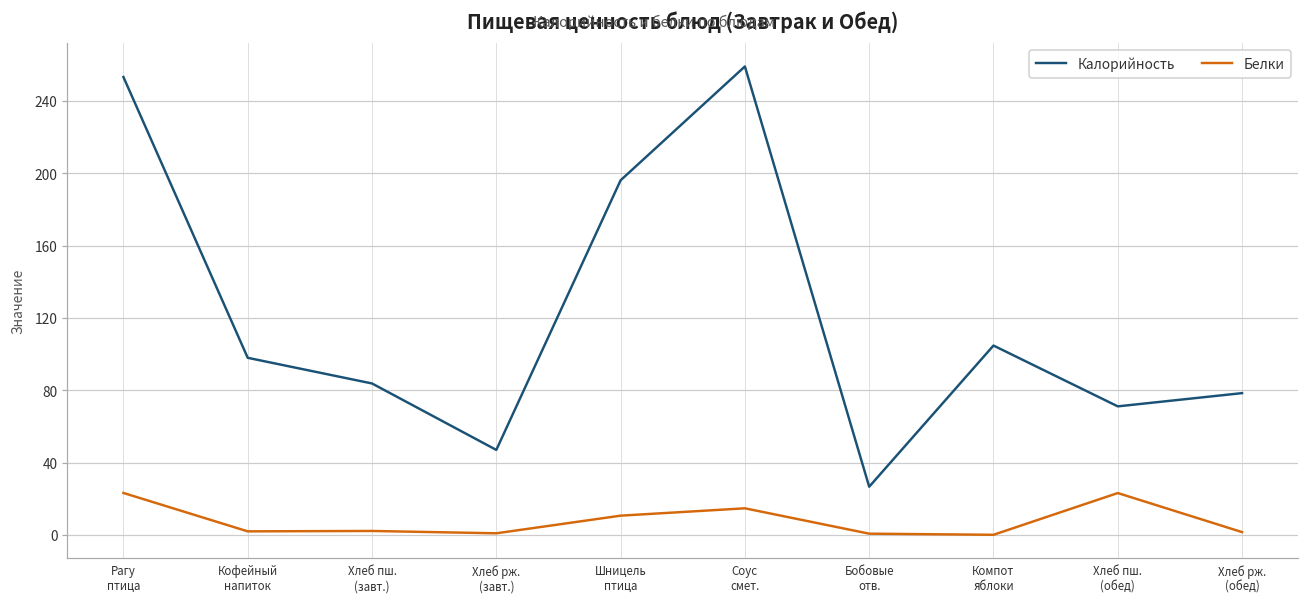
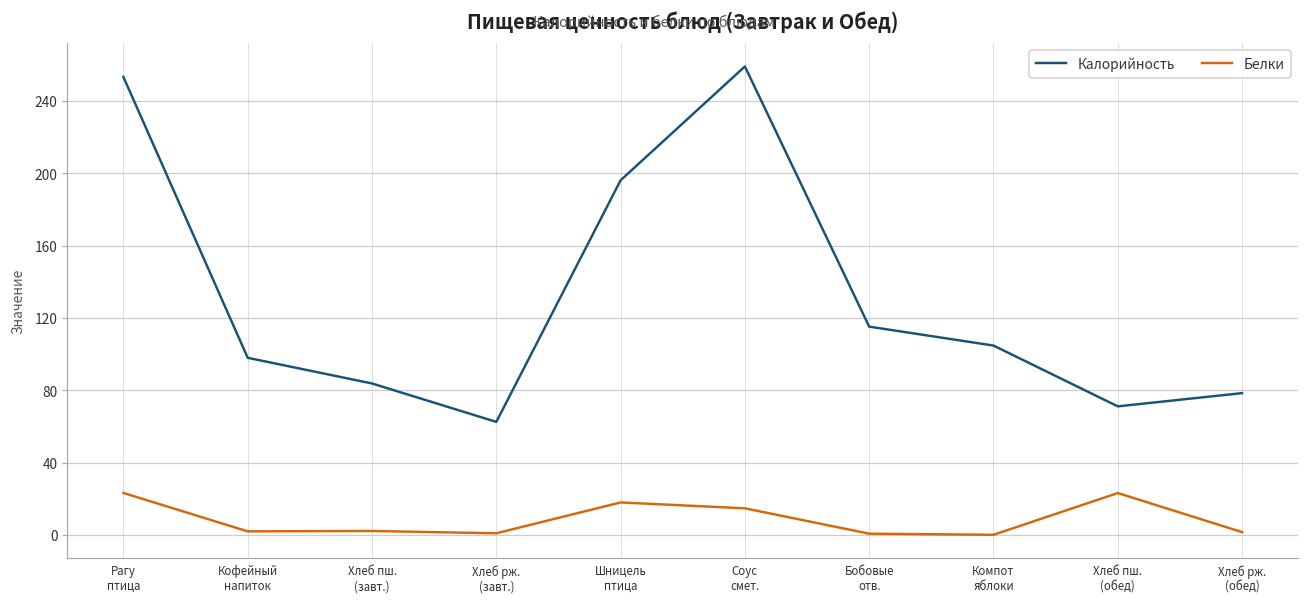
  {
    "Калорийность": {
      "Рагу птица": 253,
      "Кофейный напиток": 98,
      "Хлеб пш. (завт.)": 84,
-     "Хлеб рж. (завт.)": 47,
+     "Хлеб рж. (завт.)": 63,
      "Шницель птица": 196,
      "Соус смет.": 259,
-     "Бобовые отв.": 27,
+     "Бобовые отв.": 115,
      "Компот яблоки": 105,
      "Хлеб пш. (обед)": 71,
      "Хлеб рж. (обед)": 79
    },
    "Белки": {
      "Рагу птица": 23,
      "Кофейный напиток": 2,
      "Хлеб пш. (завт.)": 2,
      "Хлеб рж. (завт.)": 1,
-     "Шницель птица": 11,
+     "Шницель птица": 18,
      "Соус смет.": 15,
      "Бобовые отв.": 1,
      "Компот яблоки": 0,
      "Хлеб пш. (обед)": 23,
      "Хлеб рж. (обед)": 2
    }
  }
